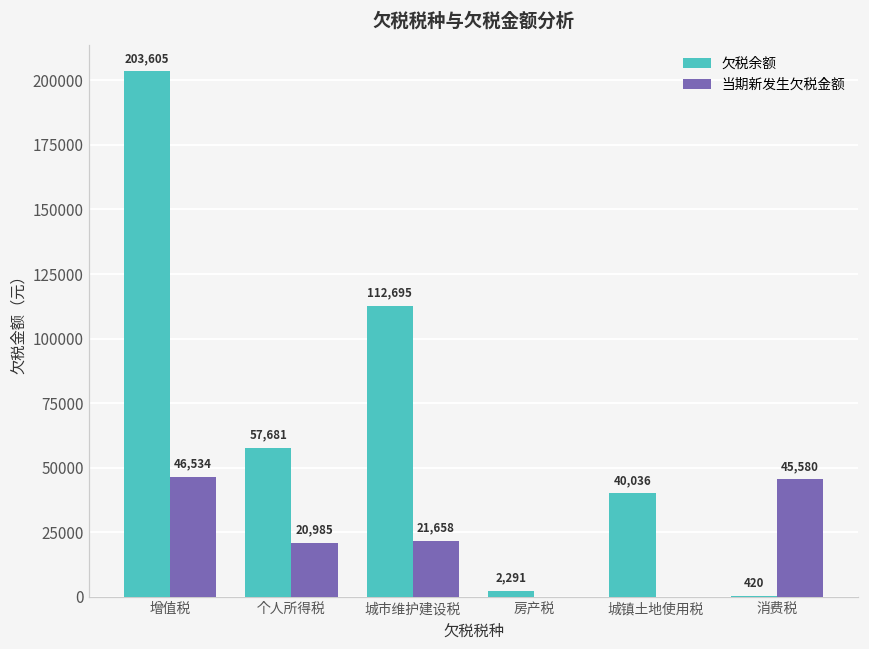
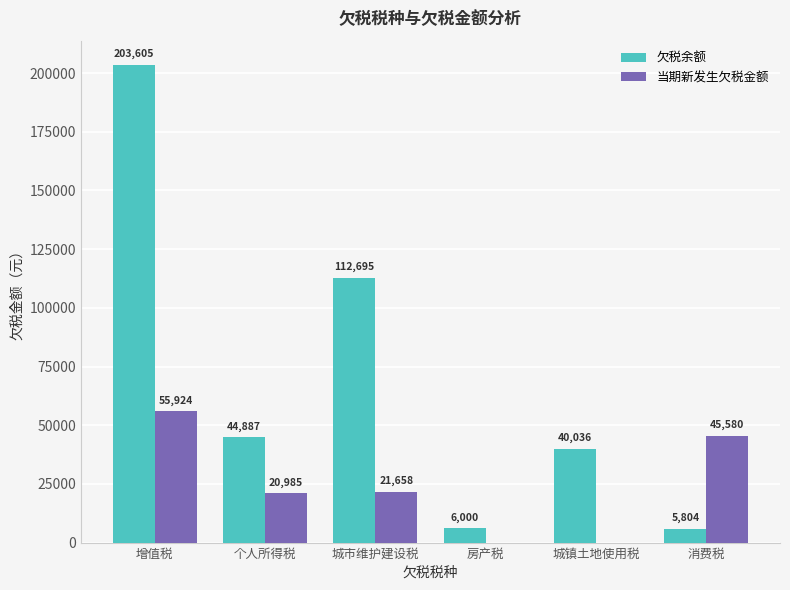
  {
    "欠税余额": {
      "增值税": "203,605",
-     "个人所得税": "57,681",
+     "个人所得税": "44,887",
      "城市维护建设税": "112,695",
-     "房产税": "2,291",
+     "房产税": "6,000",
      "城镇土地使用税": "40,036",
-     "消费税": "420"
+     "消费税": "5,804"
    },
    "当期新发生欠税金额": {
-     "增值税": "46,534",
+     "增值税": "55,924",
      "个人所得税": "20,985",
      "城市维护建设税": "21,658",
      "消费税": "45,580"
    }
  }
